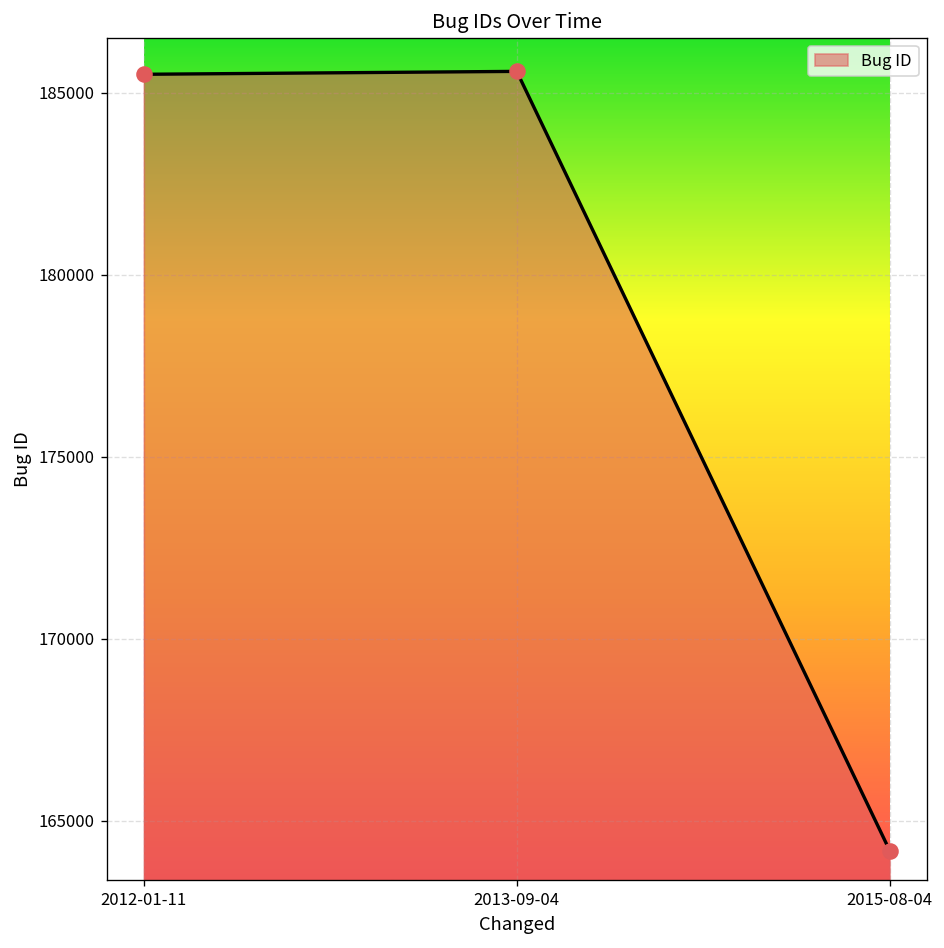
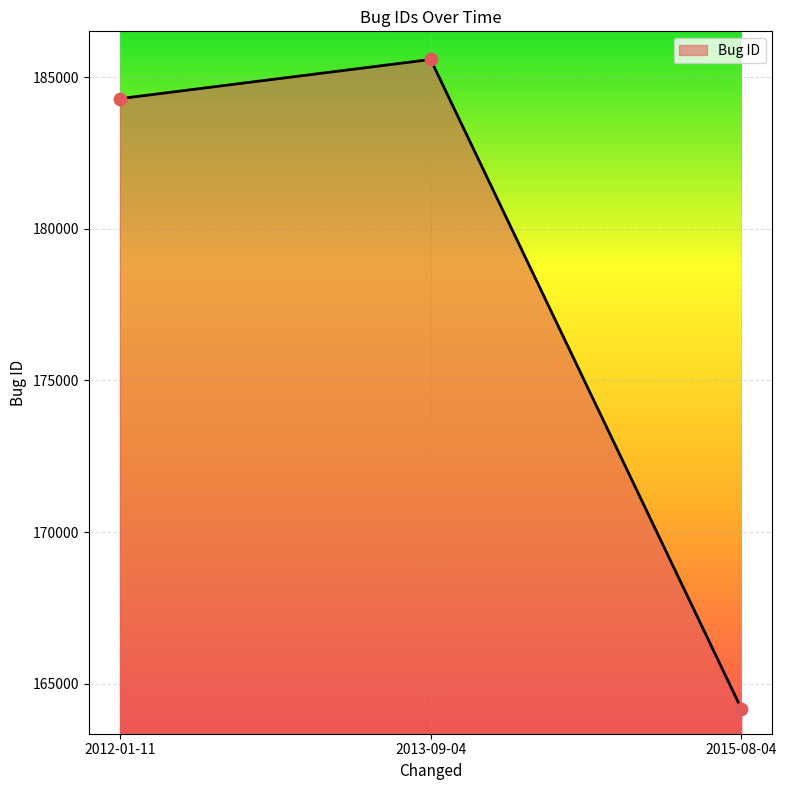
  {
-   "2012-01-11": 185500,
+   "2012-01-11": 184300,
    "2013-09-04": 185600,
    "2015-08-04": 164200
  }
